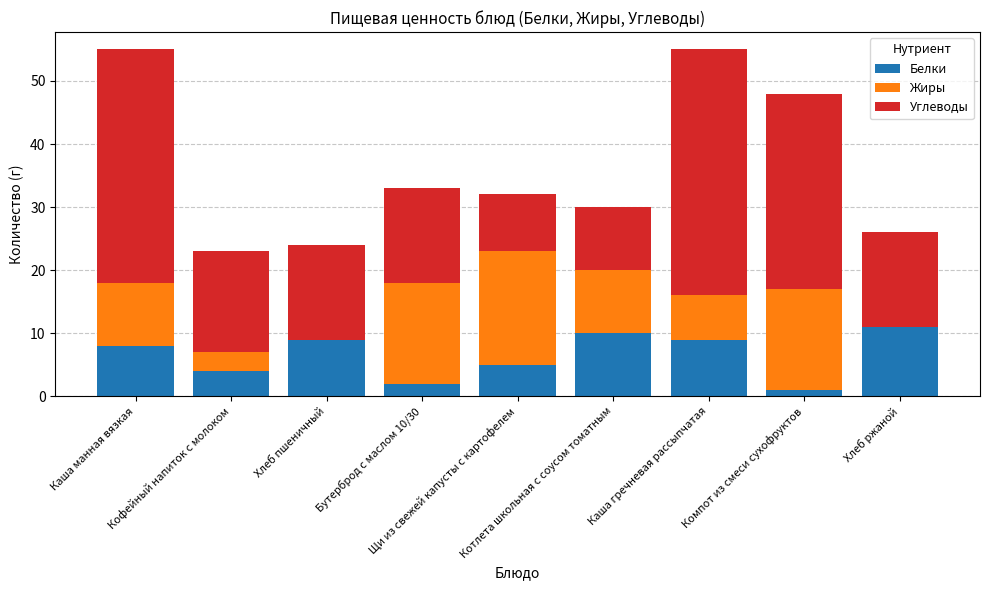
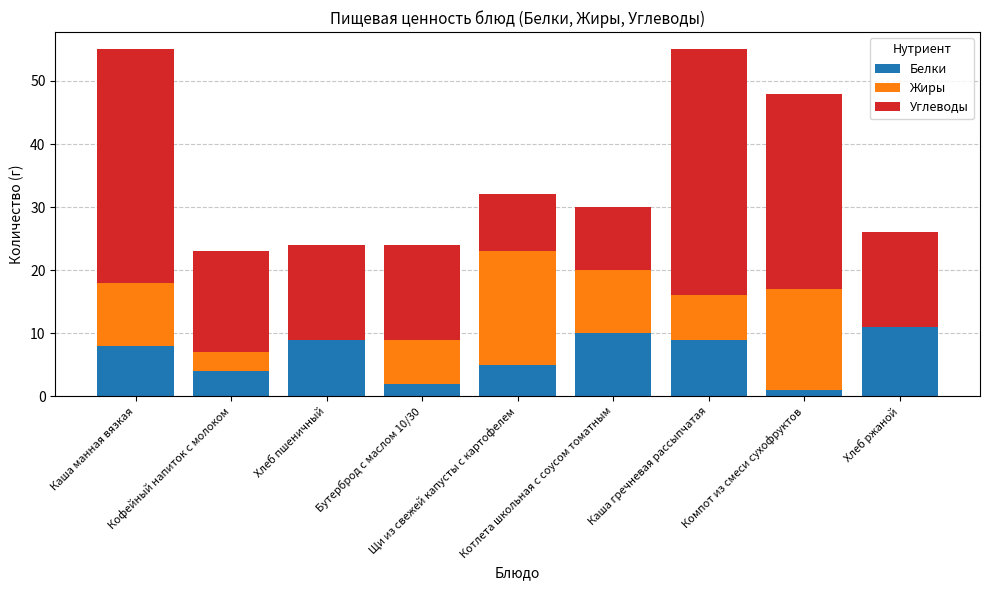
  {
    "Белки": {
      "Каша манная вязкая": 8,
      "Кофейный напиток с молоком": 4,
      "Хлеб пшеничный": 9,
      "Бутерброд с маслом 10/30": 2,
      "Щи из свежей капусты с картофелем": 5,
      "Котлета школьная с соусом томатным": 10,
      "Каша гречневая рассыпчатая": 9,
      "Компот из смеси сухофруктов": 1,
      "Хлеб ржаной": 11
    },
    "Жиры": {
      "Каша манная вязкая": 10,
      "Кофейный напиток с молоком": 3,
      "Хлеб пшеничный": 0,
-     "Бутерброд с маслом 10/30": 16,
+     "Бутерброд с маслом 10/30": 7,
      "Щи из свежей капусты с картофелем": 18,
      "Котлета школьная с соусом томатным": 10,
      "Каша гречневая рассыпчатая": 7,
      "Компот из смеси сухофруктов": 16,
      "Хлеб ржаной": 0
    },
    "Углеводы": {
      "Каша манная вязкая": 37,
      "Кофейный напиток с молоком": 16,
      "Хлеб пшеничный": 15,
      "Бутерброд с маслом 10/30": 15,
      "Щи из свежей капусты с картофелем": 9,
      "Котлета школьная с соусом томатным": 10,
      "Каша гречневая рассыпчатая": 39,
      "Компот из смеси сухофруктов": 31,
      "Хлеб ржаной": 15
    }
  }
